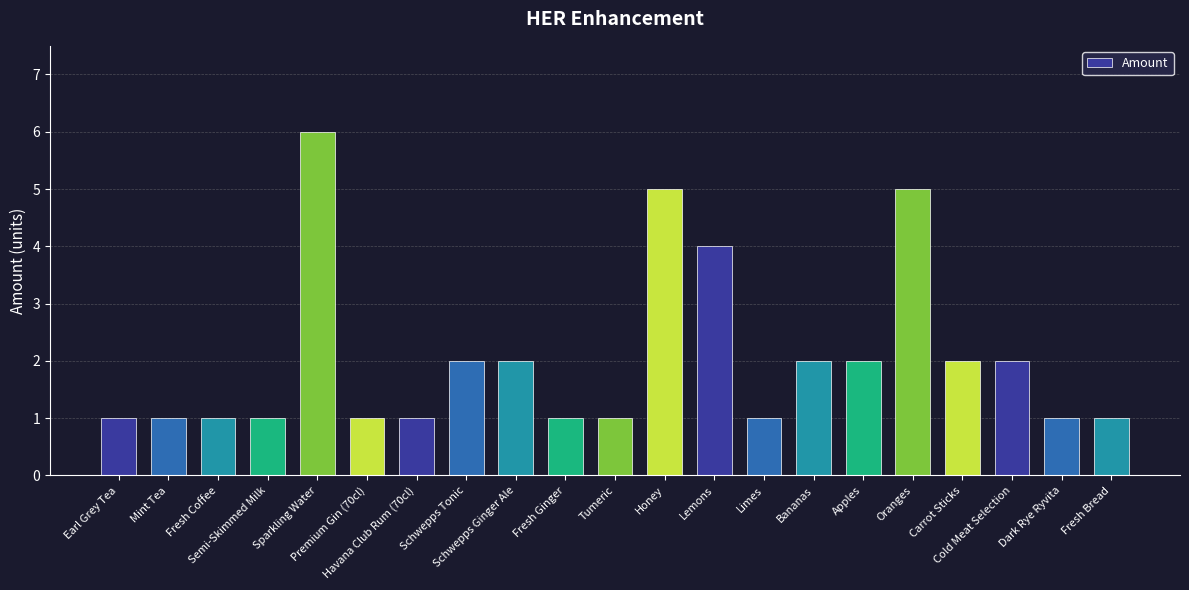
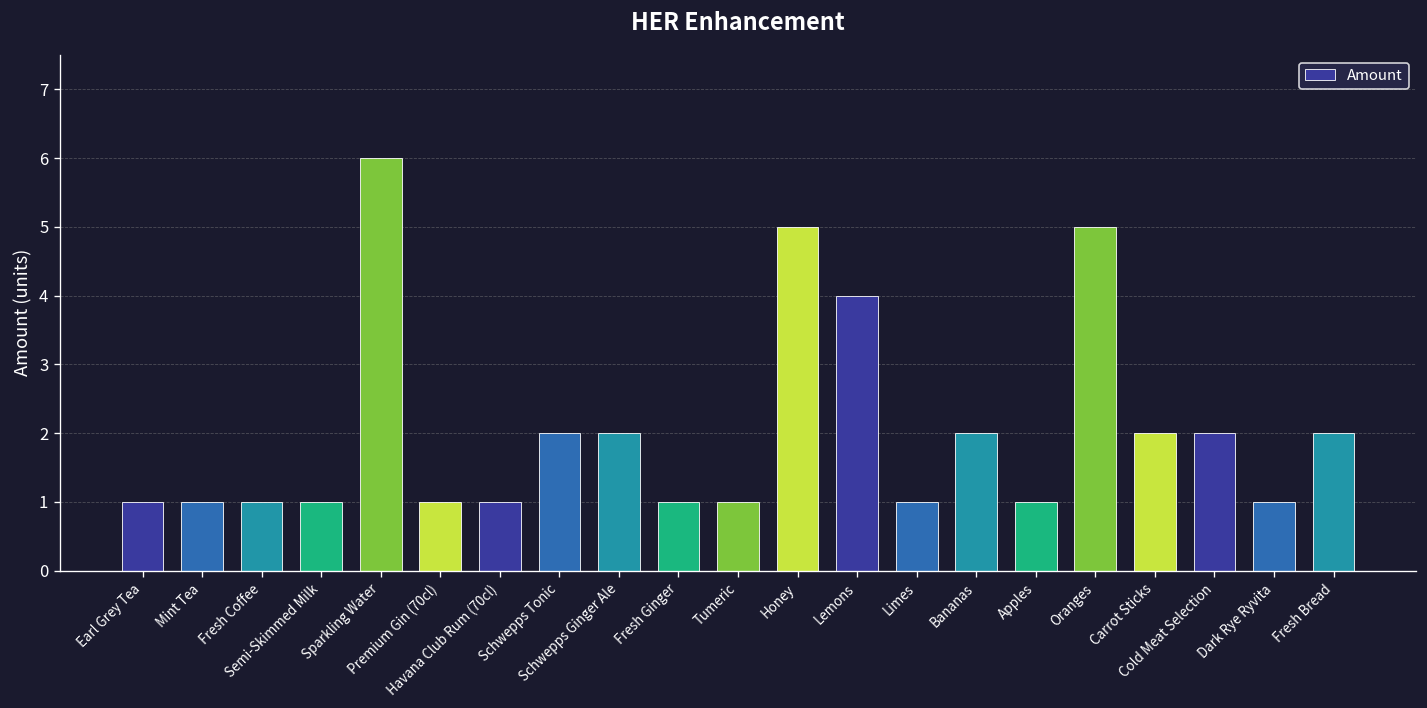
  {
    "Earl Grey Tea": 1,
    "Mint Tea": 1,
    "Fresh Coffee": 1,
    "Semi-Skimmed Milk": 1,
    "Sparkling Water": 6,
    "Premium Gin (70cl)": 1,
    "Havana Club Rum (70cl)": 1,
    "Schwepps Tonic": 2,
    "Schwepps Ginger Ale": 2,
    "Fresh Ginger": 1,
    "Tumeric": 1,
    "Honey": 5,
    "Lemons": 4,
    "Limes": 1,
    "Bananas": 2,
-   "Apples": 2,
+   "Apples": 1,
    "Oranges": 5,
    "Carrot Sticks": 2,
    "Cold Meat Selection": 2,
    "Dark Rye Ryvita": 1,
-   "Fresh Bread": 1
+   "Fresh Bread": 2
  }
